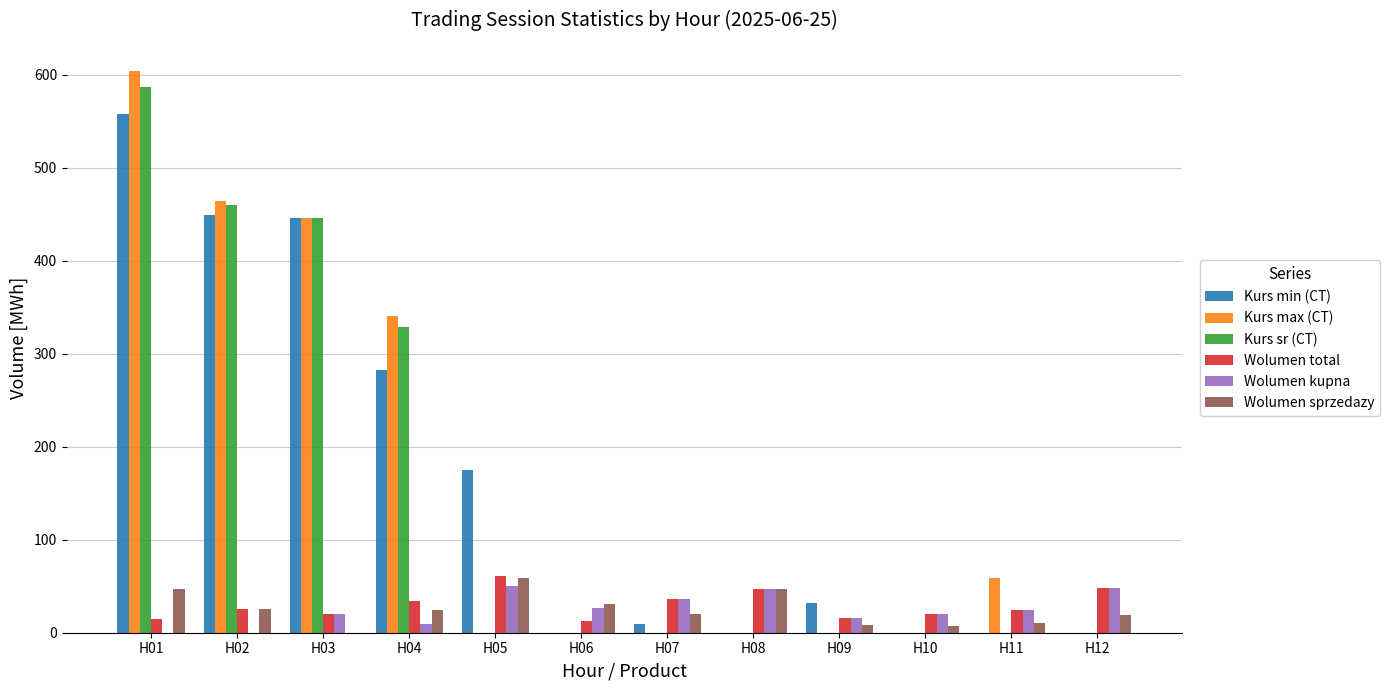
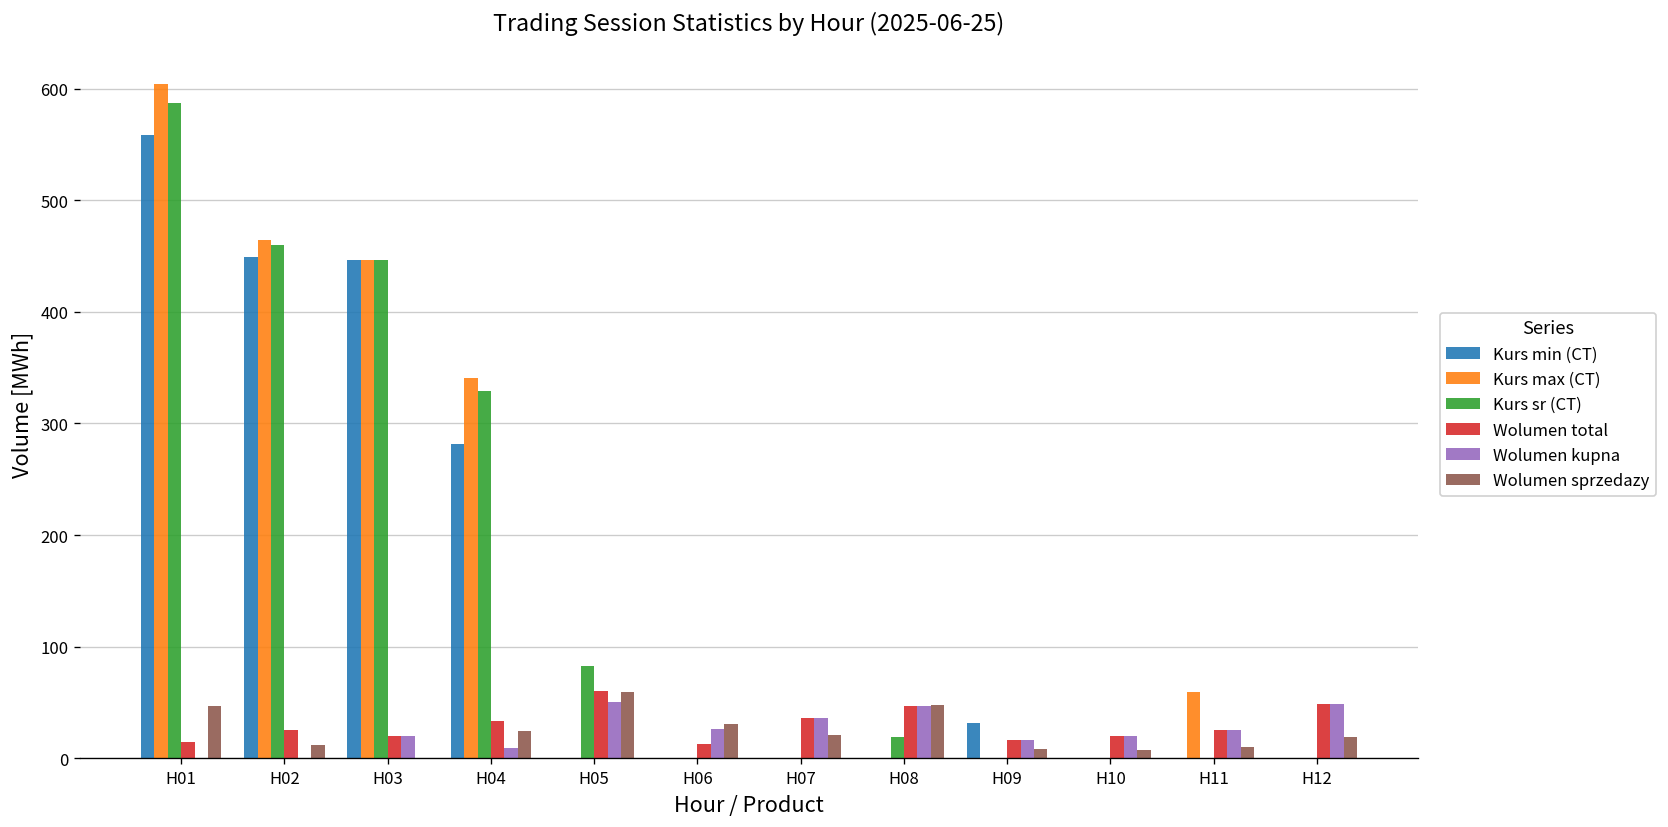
  {
    "Kurs min (CT)": {
      "H01": 560,
      "H02": 450,
      "H03": 450,
      "H04": 280,
-     "H05": 180,
+     "H05": 0,
      "H06": 0,
-     "H07": 10,
+     "H07": 0,
      "H08": 0,
      "H09": 30,
      "H10": 0,
      "H11": 0,
      "H12": 0
    },
    "Kurs max (CT)": {
      "H01": 600,
      "H02": 460,
      "H03": 450,
      "H04": 340,
      "H05": 0,
      "H06": 0,
      "H07": 0,
      "H08": 0,
      "H09": 0,
      "H10": 0,
      "H11": 60,
      "H12": 0
    },
    "Kurs sr (CT)": {
      "H01": 590,
      "H02": 460,
      "H03": 450,
      "H04": 330,
-     "H05": 0,
+     "H05": 80,
      "H06": 0,
      "H07": 0,
-     "H08": 0,
+     "H08": 20,
      "H09": 0,
      "H10": 0,
      "H11": 0,
      "H12": 0
    },
    "Wolumen total": {
      "H01": 20,
      "H02": 30,
      "H03": 20,
      "H04": 30,
      "H05": 60,
      "H06": 10,
      "H07": 40,
      "H08": 50,
      "H09": 20,
      "H10": 20,
      "H11": 20,
      "H12": 50
    },
    "Wolumen kupna": {
      "H01": 0,
      "H02": 0,
      "H03": 20,
      "H04": 10,
      "H05": 50,
      "H06": 30,
      "H07": 40,
      "H08": 50,
      "H09": 20,
      "H10": 20,
      "H11": 20,
      "H12": 50
    },
    "Wolumen sprzedazy": {
      "H01": 50,
-     "H02": 30,
+     "H02": 10,
      "H03": 0,
      "H04": 20,
      "H05": 60,
      "H06": 30,
      "H07": 20,
      "H08": 50,
      "H09": 10,
      "H10": 10,
      "H11": 10,
      "H12": 20
    }
  }
